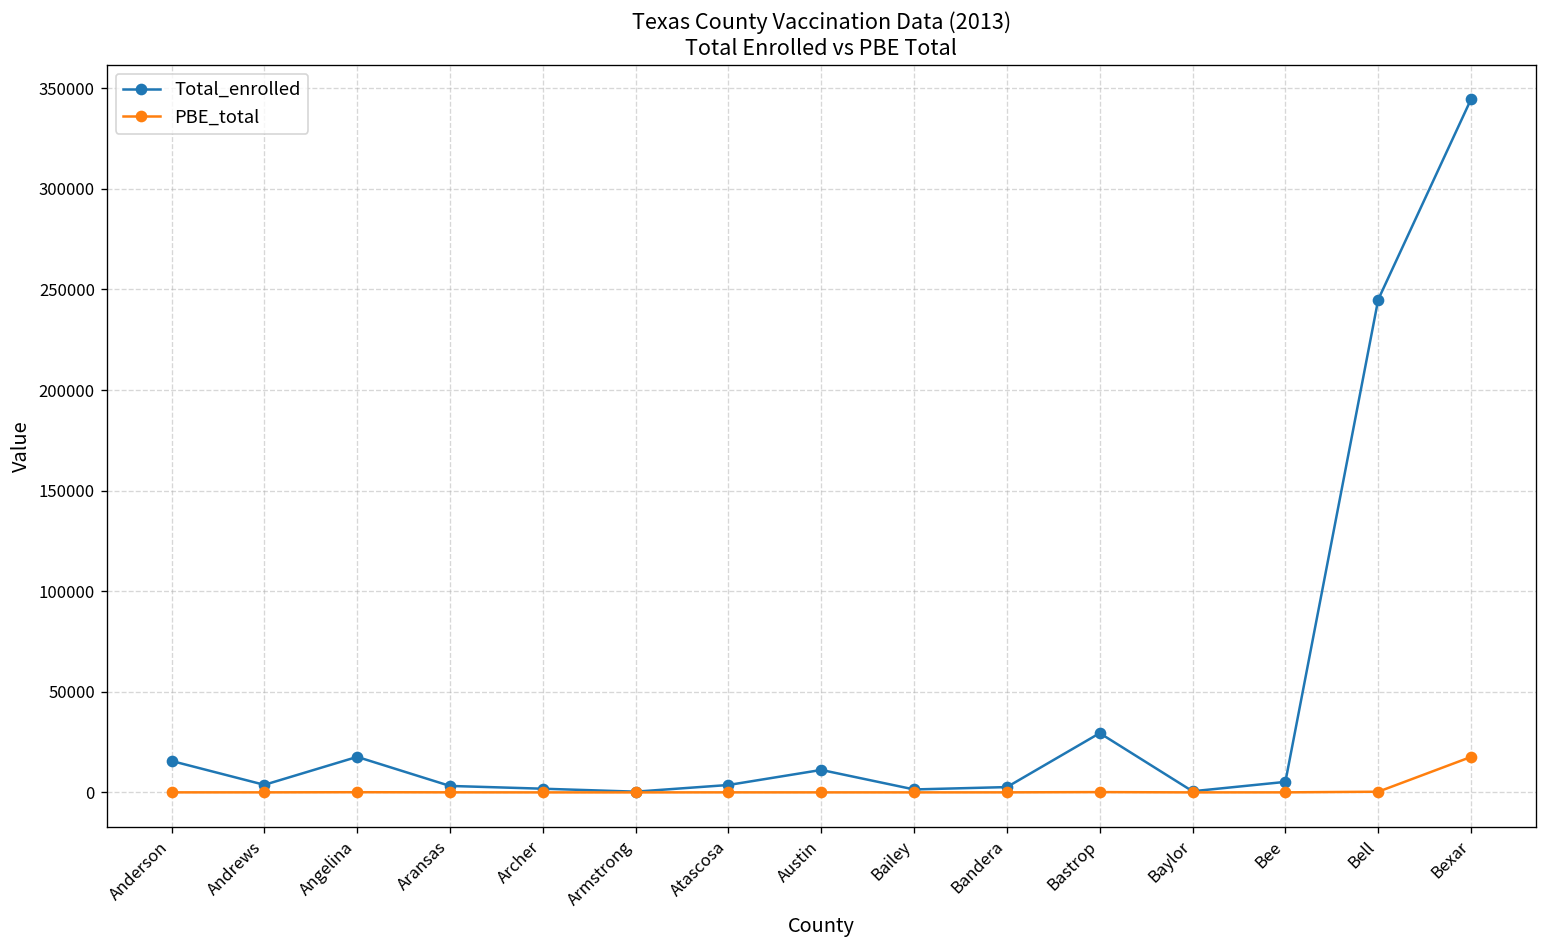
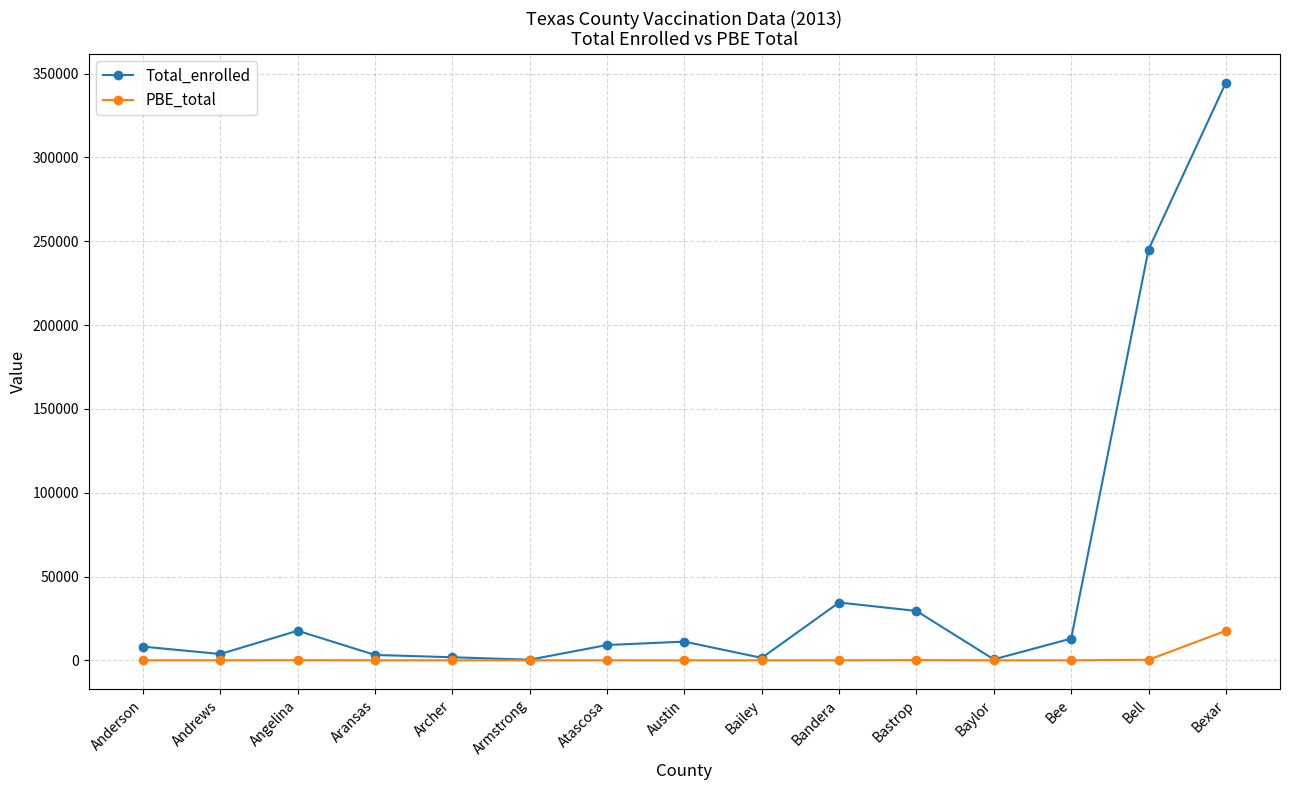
  {
    "Total_enrolled": {
-     "Anderson": 16000,
+     "Anderson": 8000,
      "Andrews": 4000,
      "Angelina": 18000,
      "Aransas": 3000,
      "Archer": 2000,
-     "Atascosa": 4000,
+     "Atascosa": 9000,
      "Austin": 11000,
-     "Bandera": 3000,
+     "Bandera": 34000,
      "Bastrop": 29000,
-     "Bee": 5000,
+     "Bee": 13000,
      "Bell": 245000,
      "Bexar": 345000
    },
    "PBE_total": {
      "Anderson": 0,
      "Andrews": 0,
      "Angelina": 0,
      "Aransas": 0,
      "Archer": 0,
      "Atascosa": 0,
      "Austin": 0,
      "Bandera": 0,
      "Bastrop": 0,
      "Bee": 0,
      "Bell": 0,
      "Bexar": 18000
    }
  }
